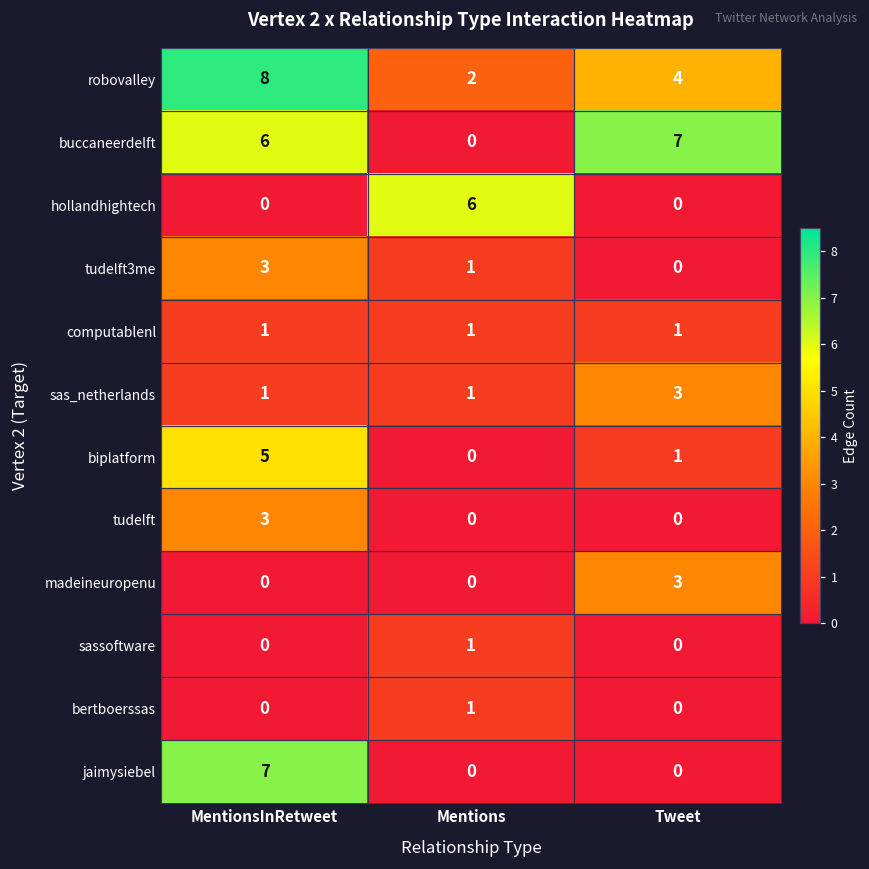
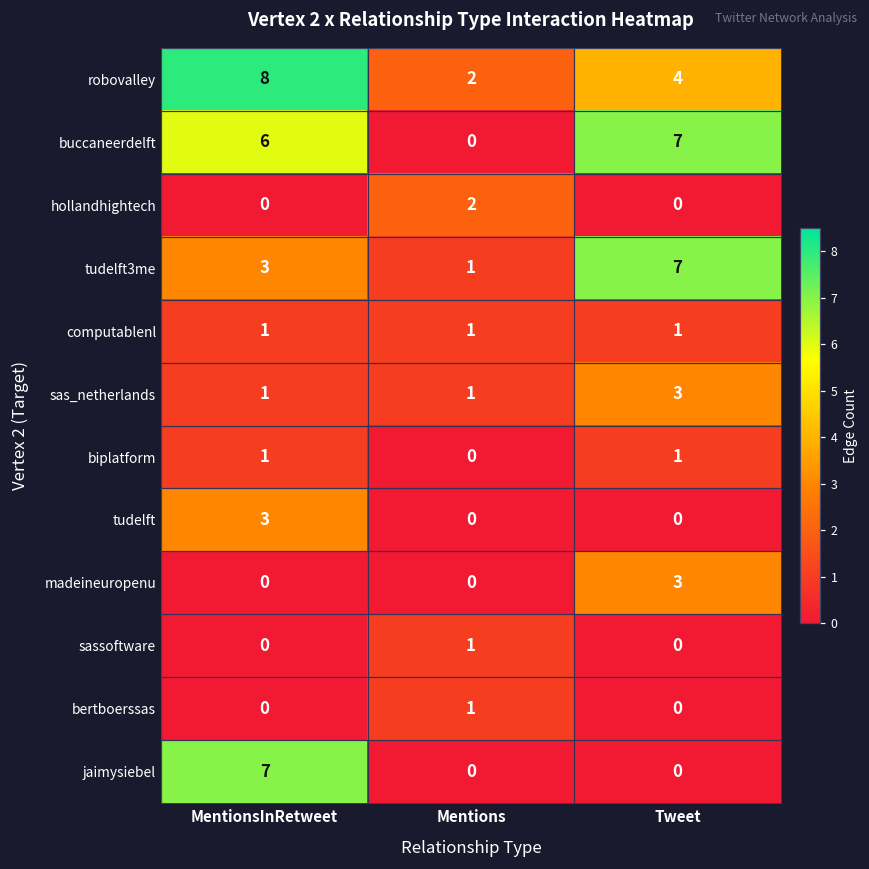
  {
    "robovalley": {
      "MentionsInRetweet": 8,
      "Mentions": 2,
      "Tweet": 4
    },
    "buccaneerdelft": {
      "MentionsInRetweet": 6,
      "Mentions": 0,
      "Tweet": 7
    },
    "hollandhightech": {
      "MentionsInRetweet": 0,
-     "Mentions": 6,
+     "Mentions": 2,
      "Tweet": 0
    },
    "tudelft3me": {
      "MentionsInRetweet": 3,
      "Mentions": 1,
-     "Tweet": 0
+     "Tweet": 7
    },
    "computablenl": {
      "MentionsInRetweet": 1,
      "Mentions": 1,
      "Tweet": 1
    },
    "sas_netherlands": {
      "MentionsInRetweet": 1,
      "Mentions": 1,
      "Tweet": 3
    },
    "biplatform": {
-     "MentionsInRetweet": 5,
+     "MentionsInRetweet": 1,
      "Mentions": 0,
      "Tweet": 1
    },
    "tudelft": {
      "MentionsInRetweet": 3,
      "Mentions": 0,
      "Tweet": 0
    },
    "madeineuropenu": {
      "MentionsInRetweet": 0,
      "Mentions": 0,
      "Tweet": 3
    },
    "sassoftware": {
      "MentionsInRetweet": 0,
      "Mentions": 1,
      "Tweet": 0
    },
    "bertboerssas": {
      "MentionsInRetweet": 0,
      "Mentions": 1,
      "Tweet": 0
    },
    "jaimysiebel": {
      "MentionsInRetweet": 7,
      "Mentions": 0,
      "Tweet": 0
    }
  }
